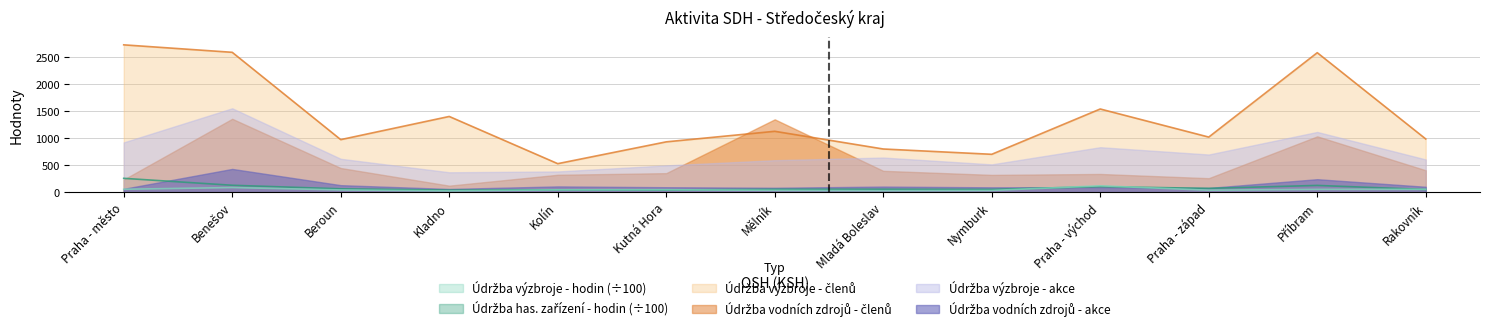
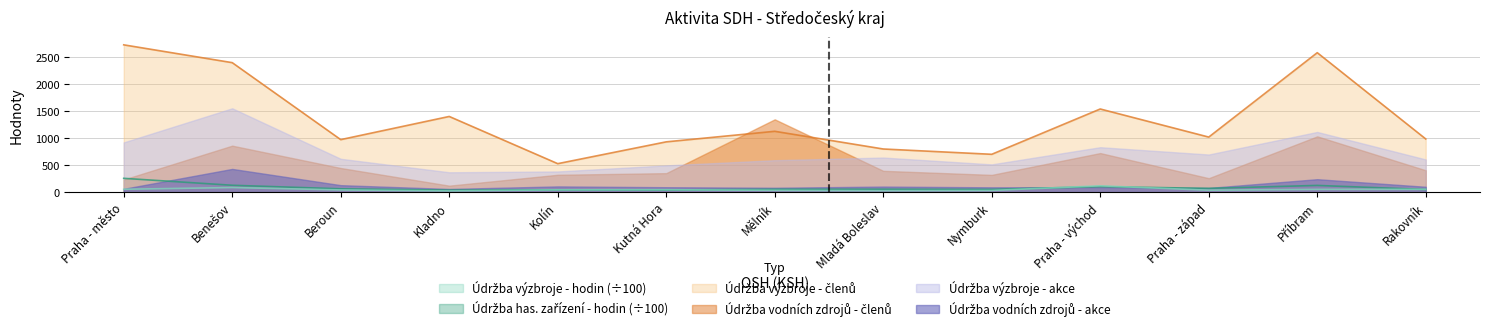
  {
    "Údržba has. zařízení - hodin (÷100)": {
      "Příbram": 100
    },
    "Údržba výzbroje - členů": {
      "Praha - město": 2700,
-     "Benešov": 2600,
+     "Benešov": 2400,
      "Beroun": 1000,
      "Kladno": 1400,
      "Kolín": 500,
      "Kutná Hora": 900,
      "Mělník": 1100,
      "Mladá Boleslav": 800,
      "Nymburk": 700,
      "Praha - východ": 1500,
      "Praha - západ": 1000,
      "Příbram": 2600,
      "Rakovník": 1000
    },
    "Údržba vodních zdrojů - členů": {
-     "Benešov": 1400,
+     "Benešov": 900,
      "Beroun": 400,
      "Kladno": 100,
      "Kolín": 300,
      "Kutná Hora": 400,
      "Mělník": 1300,
      "Mladá Boleslav": 400,
      "Nymburk": 300,
-     "Praha - východ": 300,
+     "Praha - východ": 700,
      "Praha - západ": 300,
      "Příbram": 1000,
      "Rakovník": 400
    },
    "Údržba vodních zdrojů - akce": {
      "Benešov": 400,
      "Beroun": 100,
      "Kolín": 100,
      "Mladá Boleslav": 100,
      "Příbram": 200,
      "Rakovník": 100
    }
  }
